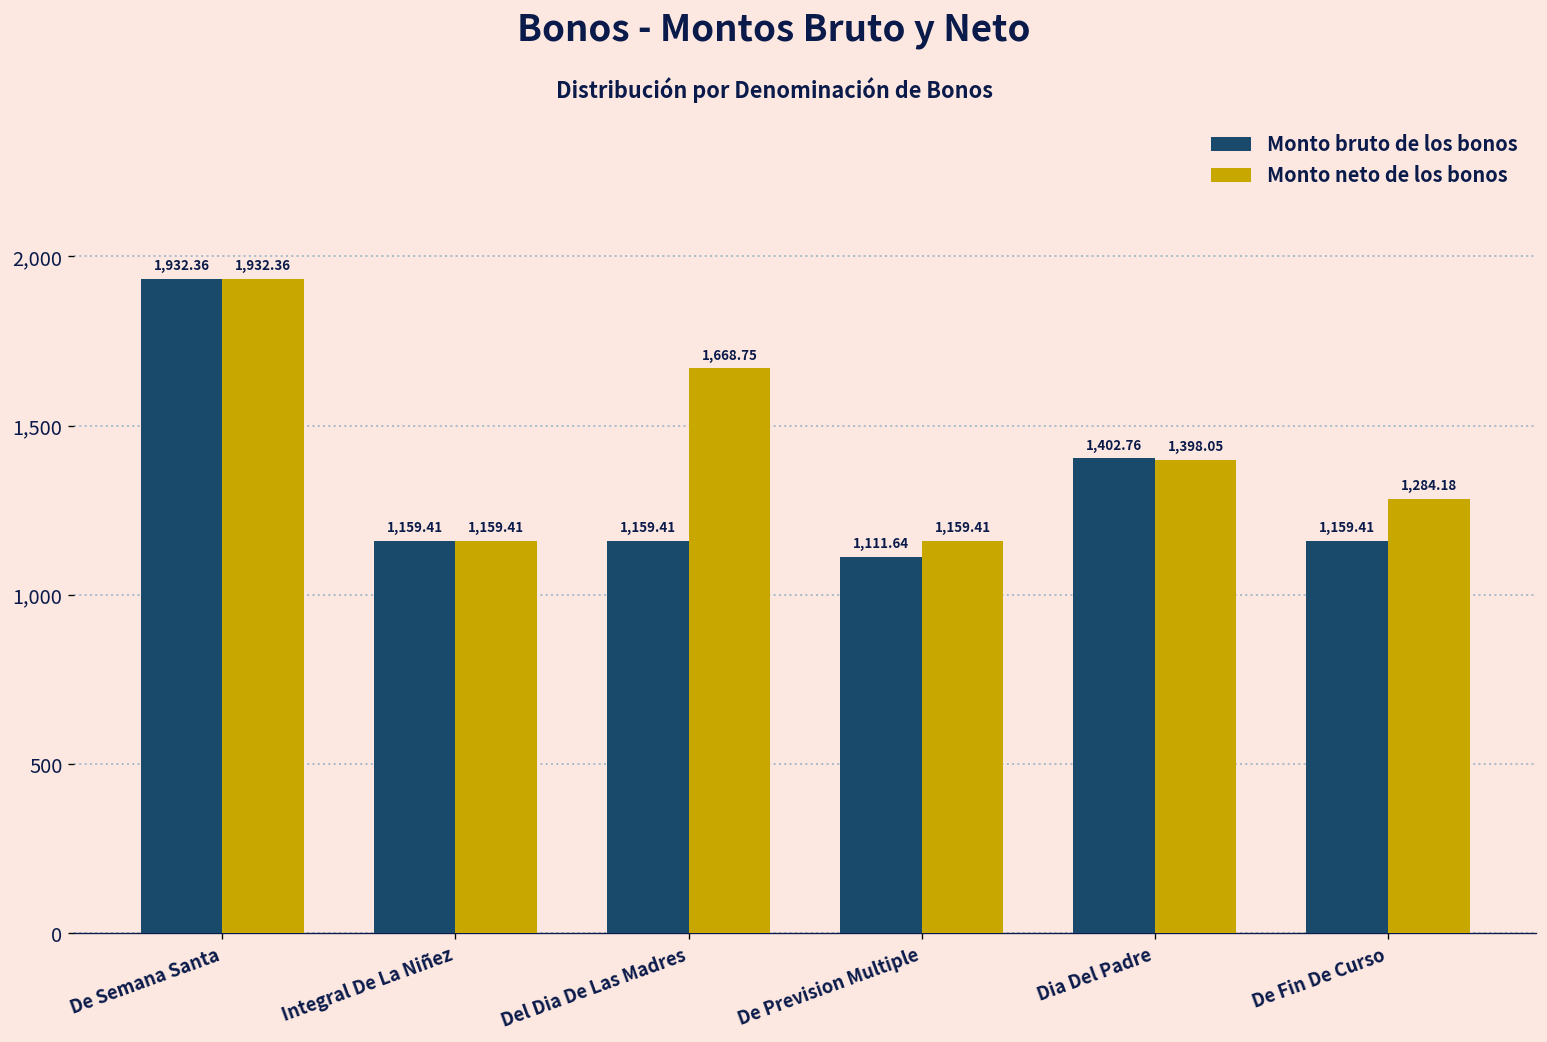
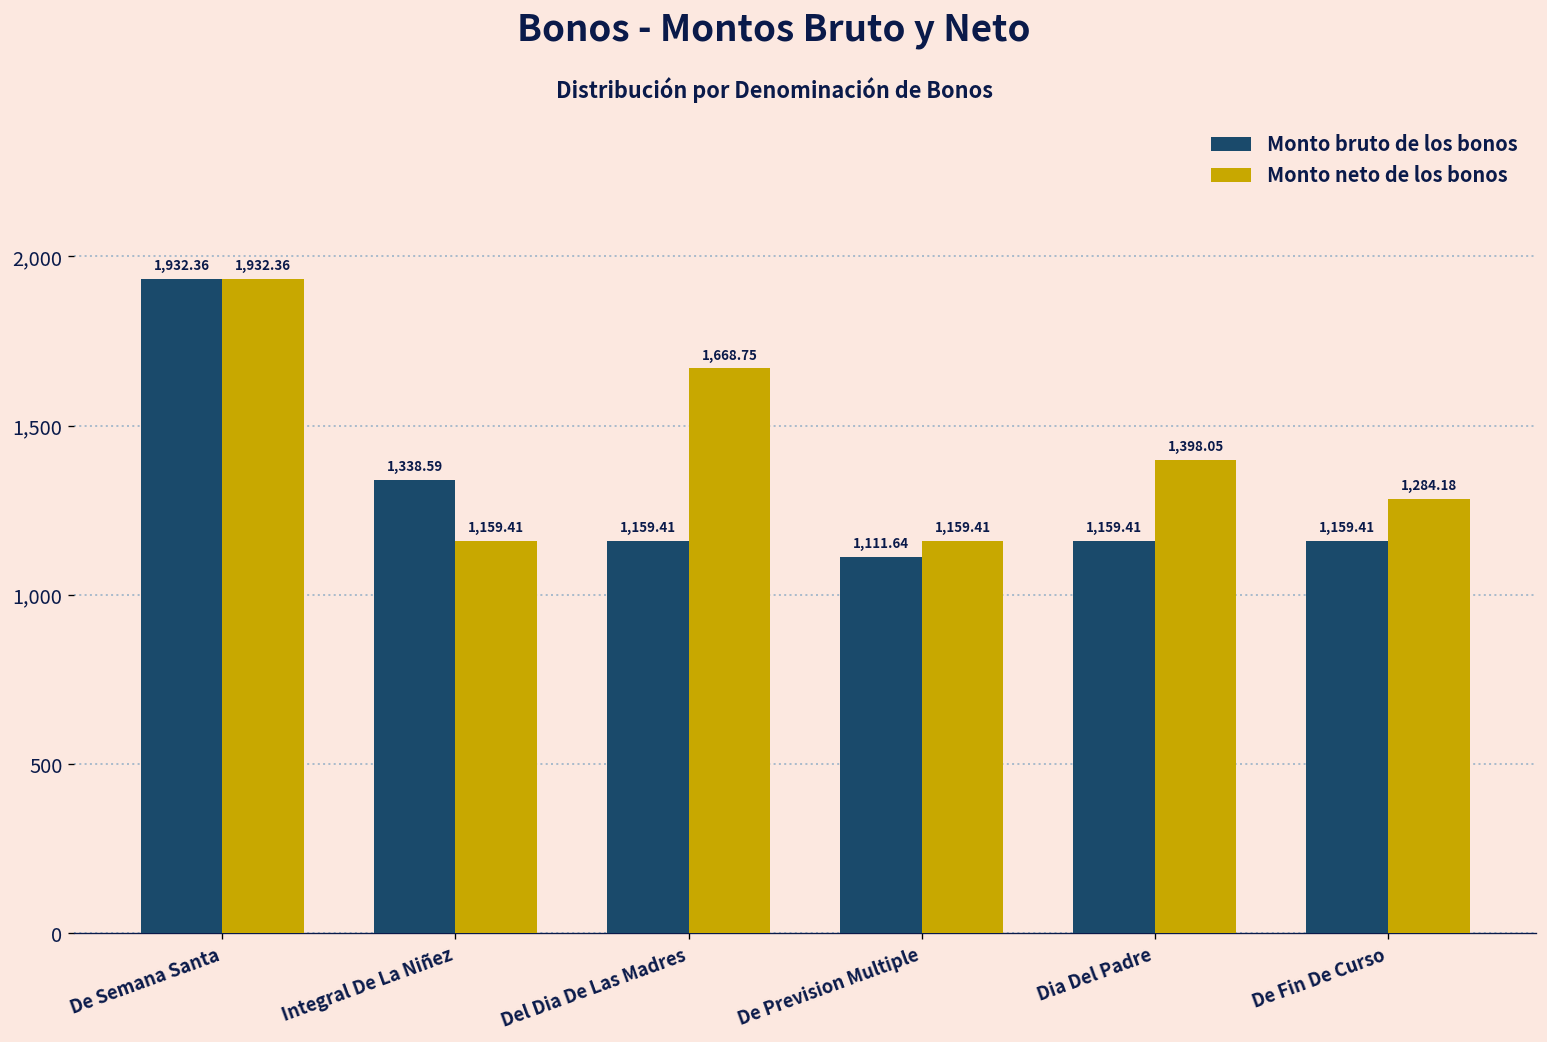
  {
    "Monto bruto de los bonos": {
      "De Semana Santa": "1,932.36",
-     "Integral De La Niñez": "1,159.41",
+     "Integral De La Niñez": "1,338.59",
      "Del Dia De Las Madres": "1,159.41",
      "De Prevision Multiple": "1,111.64",
-     "Dia Del Padre": "1,402.76",
+     "Dia Del Padre": "1,159.41",
      "De Fin De Curso": "1,159.41"
    },
    "Monto neto de los bonos": {
      "De Semana Santa": "1,932.36",
      "Integral De La Niñez": "1,159.41",
      "Del Dia De Las Madres": "1,668.75",
      "De Prevision Multiple": "1,159.41",
      "Dia Del Padre": "1,398.05",
      "De Fin De Curso": "1,284.18"
    }
  }
